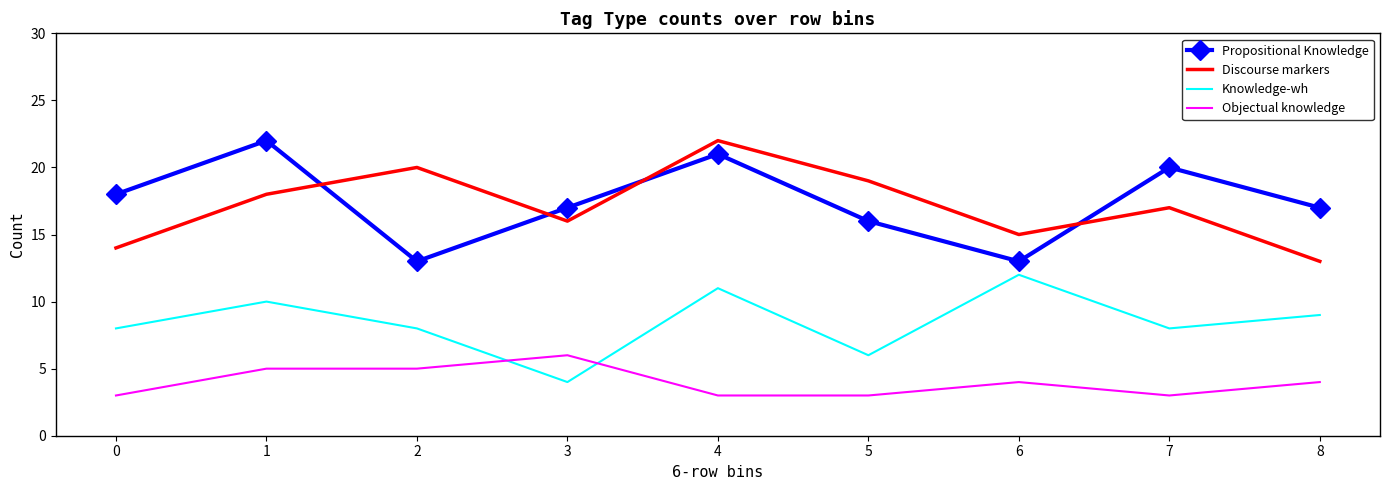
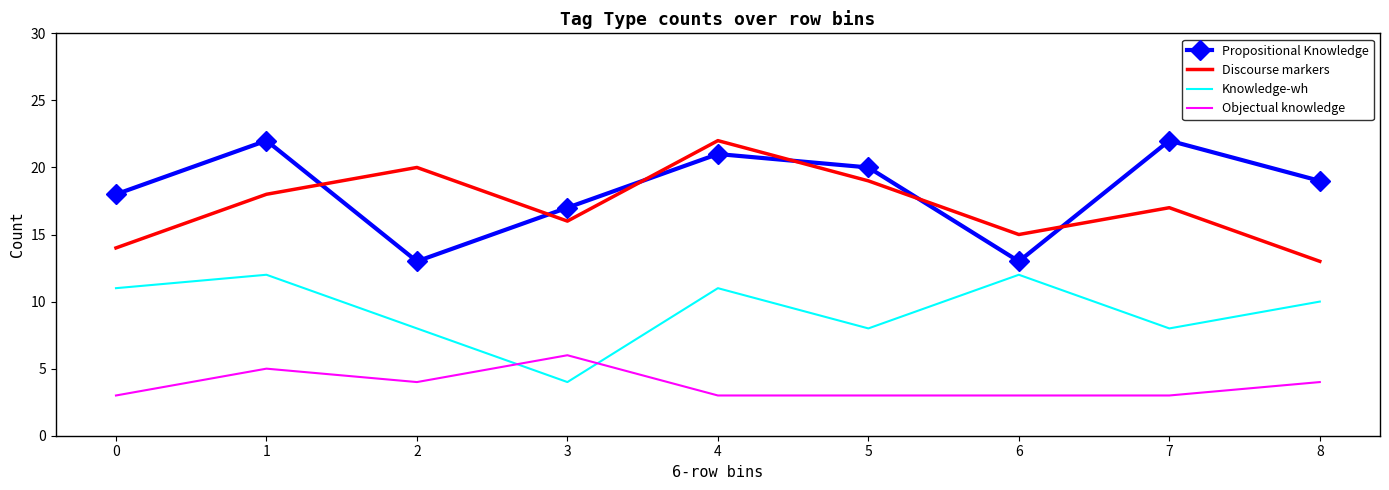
  {
    "Propositional Knowledge": {
      "0": 18,
      "1": 22,
      "2": 13,
      "3": 17,
      "4": 21,
-     "5": 16,
+     "5": 20,
      "6": 13,
-     "7": 20,
-     "8": 17
+     "7": 22,
+     "8": 19
    },
    "Discourse markers": {
      "0": 14,
      "1": 18,
      "2": 20,
      "3": 16,
      "4": 22,
      "5": 19,
      "6": 15,
      "7": 17,
      "8": 13
    },
    "Knowledge-wh": {
-     "0": 8,
-     "1": 10,
+     "0": 11,
+     "1": 12,
      "2": 8,
      "3": 4,
      "4": 11,
-     "5": 6,
+     "5": 8,
      "6": 12,
      "7": 8,
-     "8": 9
+     "8": 10
    },
    "Objectual knowledge": {
      "0": 3,
      "1": 5,
-     "2": 5,
+     "2": 4,
      "3": 6,
      "4": 3,
      "5": 3,
-     "6": 4,
+     "6": 3,
      "7": 3,
      "8": 4
    }
  }
